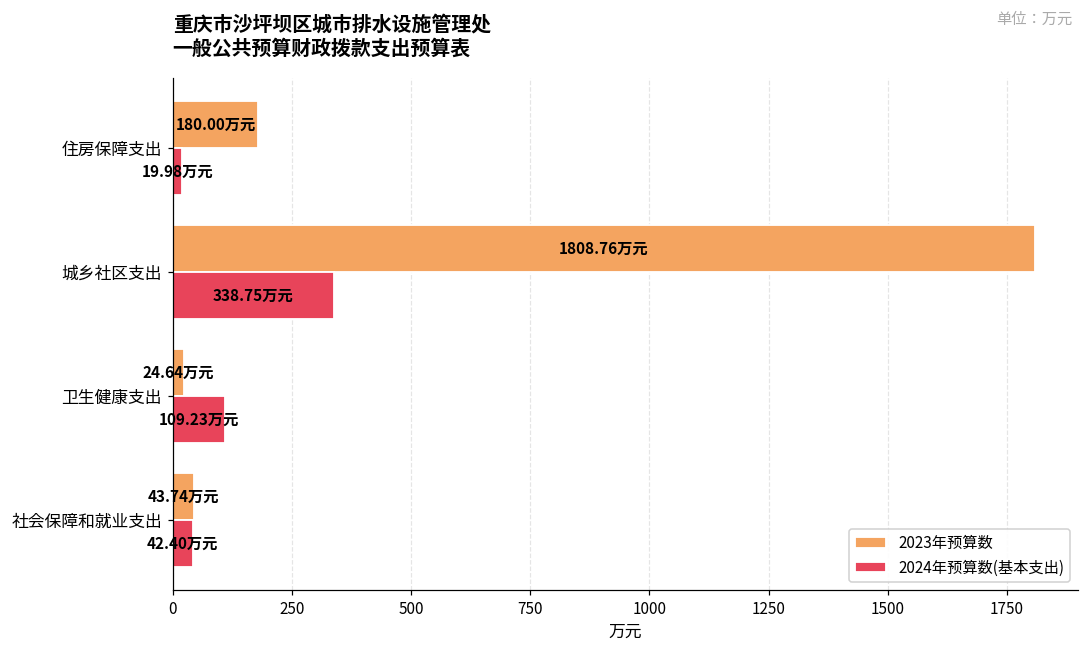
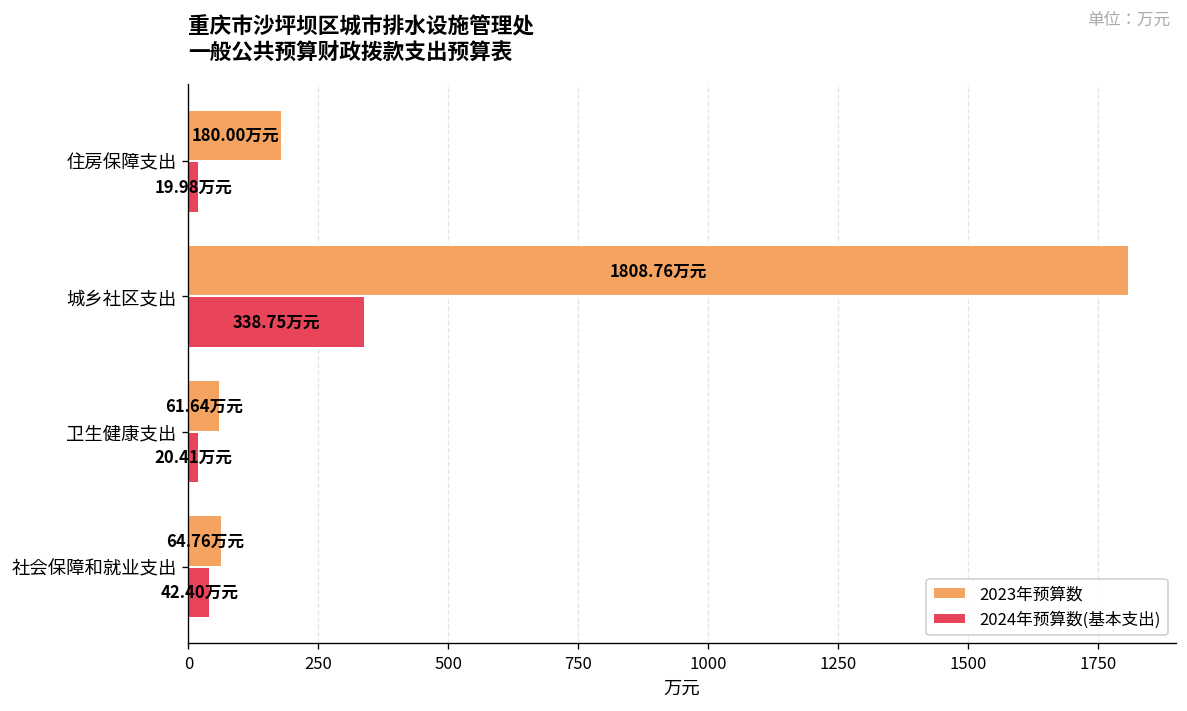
  {
    "2023年预算数": {
      "住房保障支出": 180.00,
      "城乡社区支出": 1808.76,
-     "卫生健康支出": 24.64,
-     "社会保障和就业支出": 43.74
+     "卫生健康支出": 61.64,
+     "社会保障和就业支出": 64.76
    },
    "2024年预算数(基本支出)": {
      "住房保障支出": 19.98,
      "城乡社区支出": 338.75,
-     "卫生健康支出": 109.23,
+     "卫生健康支出": 20.41,
      "社会保障和就业支出": 42.40
    }
  }
